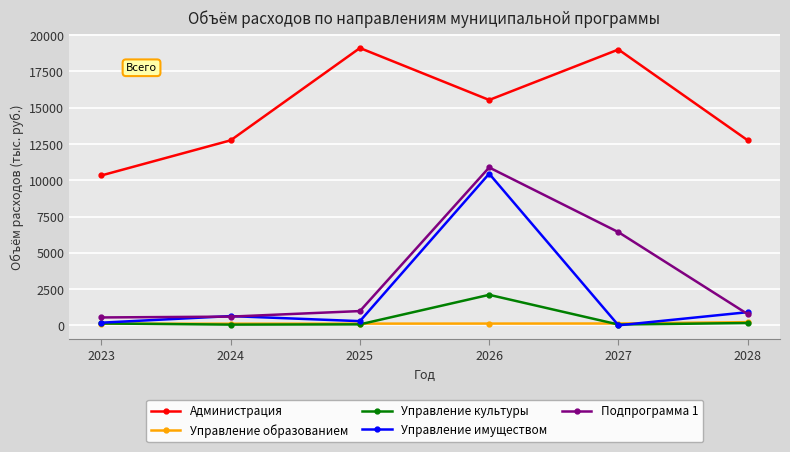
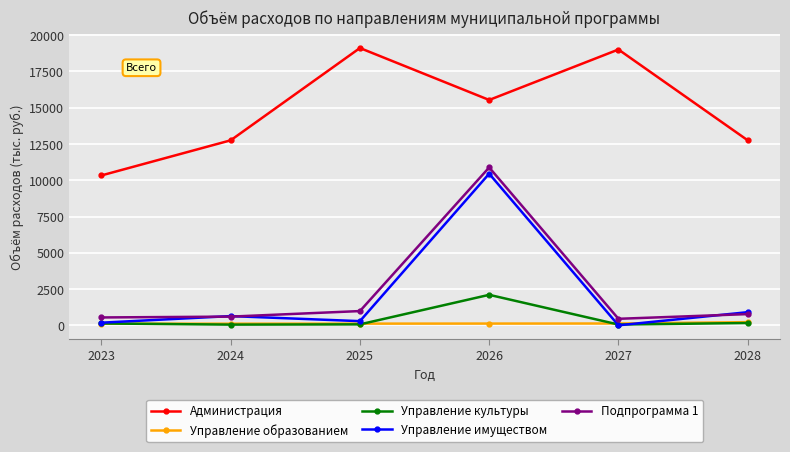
  {
    "Администрация": {
      "2023": 10300,
      "2024": 12800,
      "2025": 19100,
      "2026": 15500,
      "2027": 19000,
      "2028": 12800
    },
    "Управление образованием": {
      "2026": 100
    },
    "Управление культуры": {
      "2026": 2100
    },
    "Управление имуществом": {
      "2026": 10500
    },
    "Подпрограмма 1": {
      "2023": 500,
      "2025": 1000,
      "2026": 10900,
-     "2027": 6400
+     "2027": 400
    }
  }
